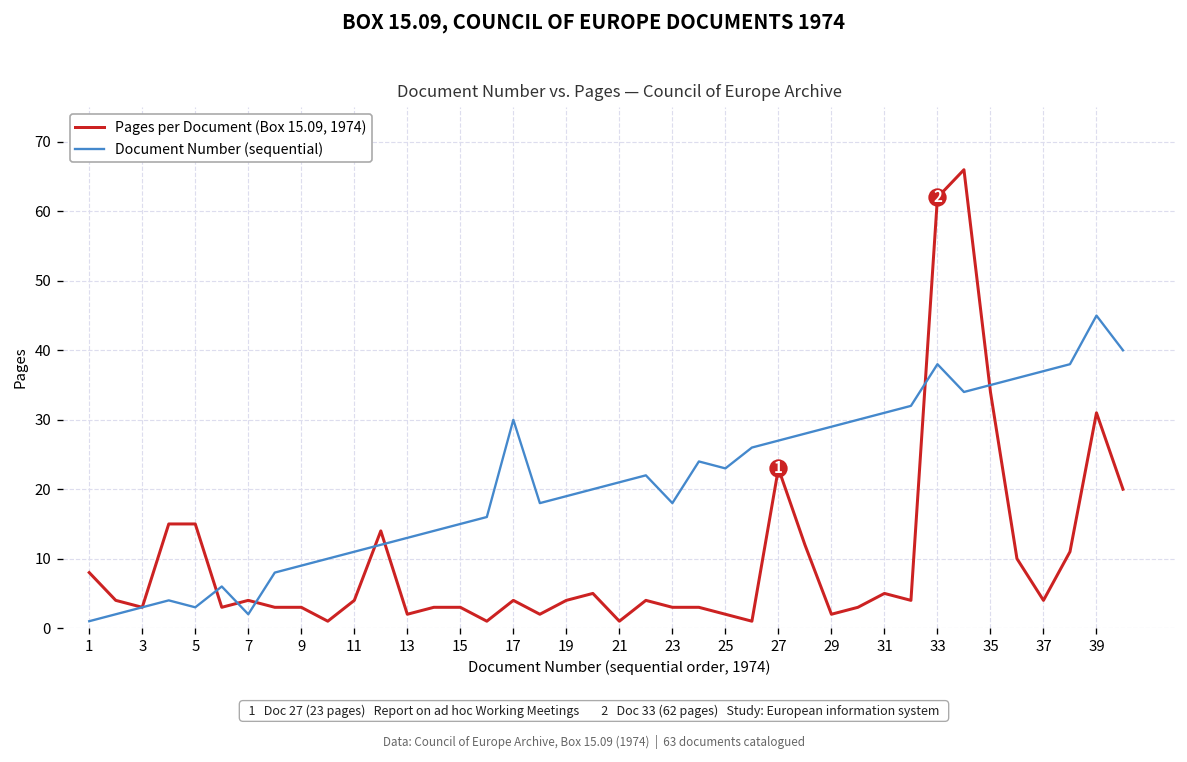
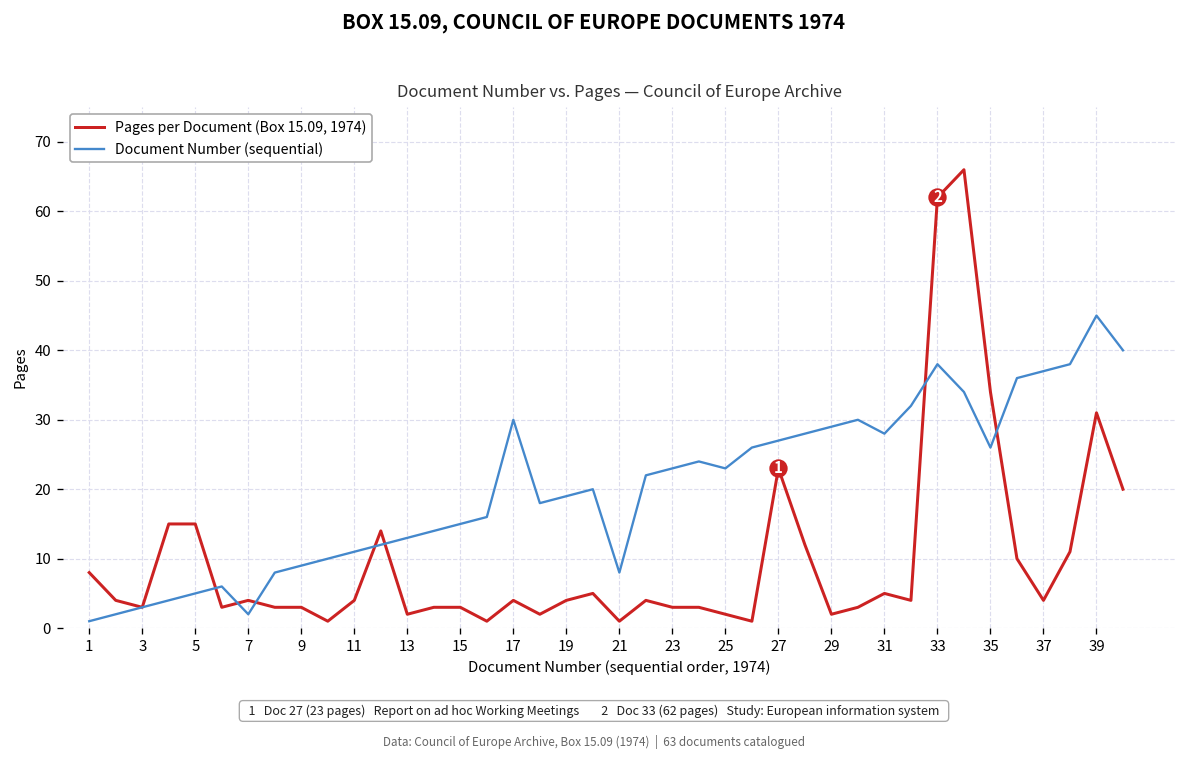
  {
    "Document Number (sequential)": {
      "1": 1,
-     "5": 3,
+     "5": 5,
      "7": 2,
      "9": 9,
      "11": 11,
      "13": 13,
      "15": 15,
      "17": 30,
      "19": 19,
-     "21": 21,
-     "23": 18,
+     "21": 8,
+     "23": 23,
      "25": 23,
      "27": 27,
      "29": 29,
-     "31": 31,
+     "31": 28,
      "33": 38,
-     "35": 35,
+     "35": 26,
      "37": 37,
      "39": 45
    }
  }
